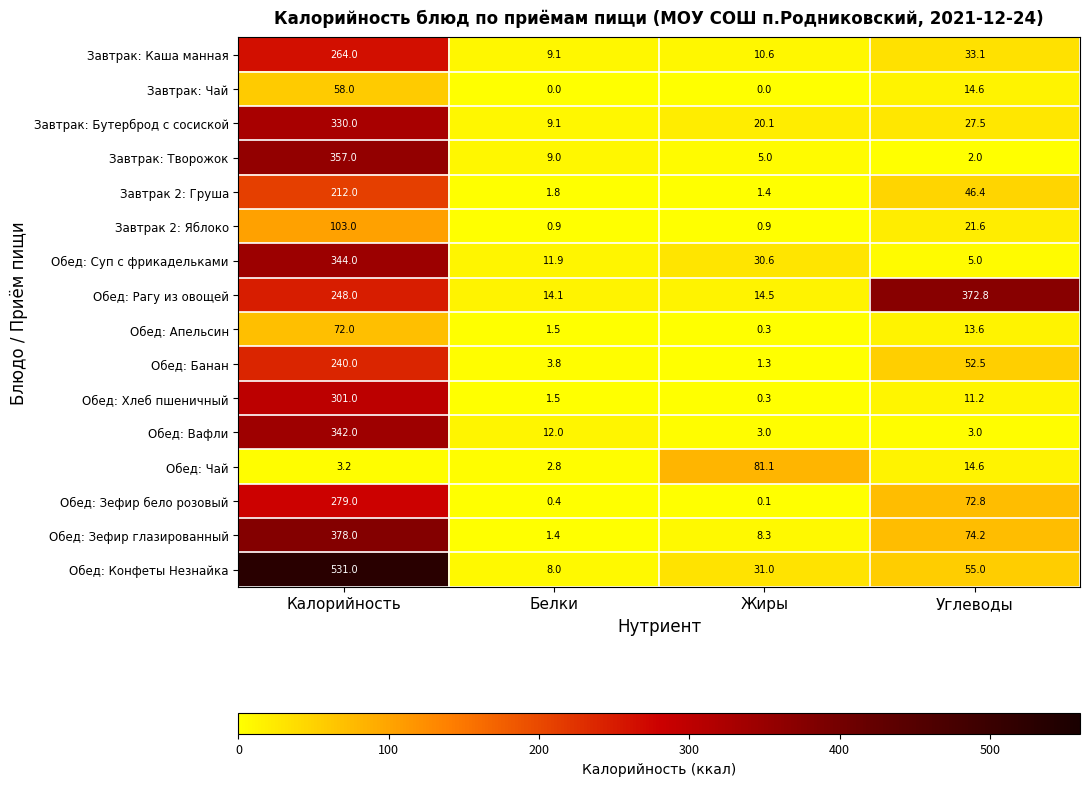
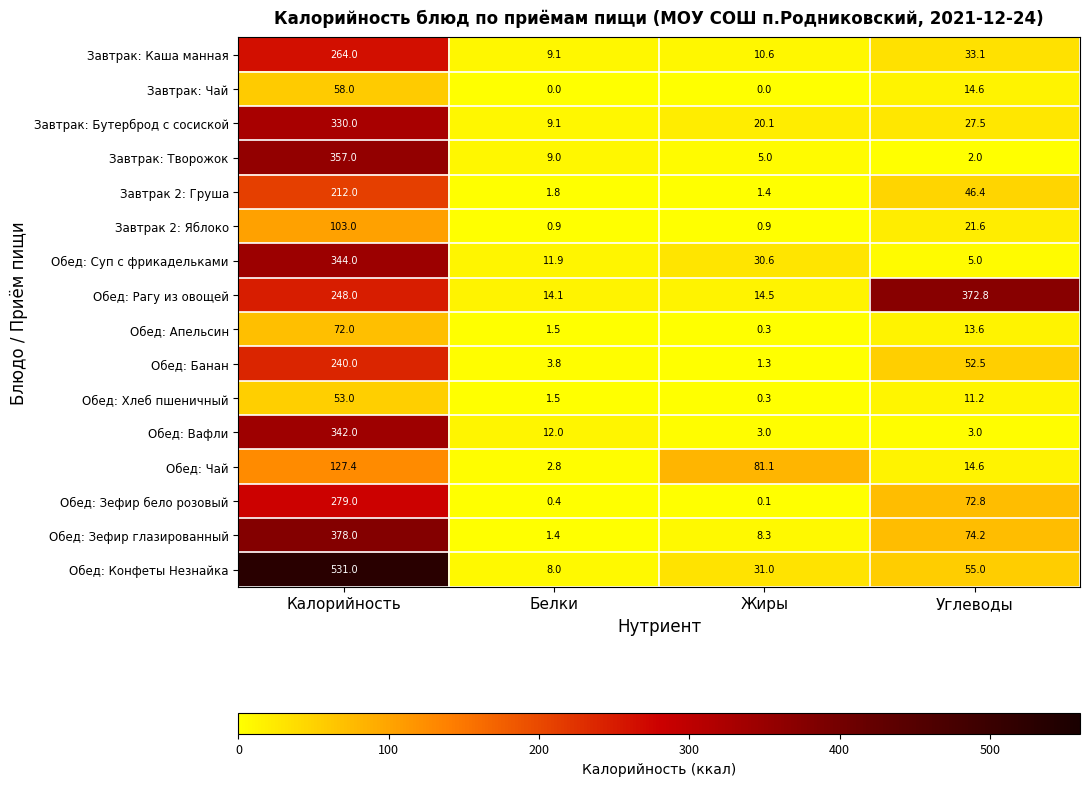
  {
    "Завтрак: Каша манная": {
      "Калорийность": 264.0,
      "Белки": 9.1,
      "Жиры": 10.6,
      "Углеводы": 33.1
    },
    "Завтрак: Чай": {
      "Калорийность": 58.0,
      "Белки": 0.0,
      "Жиры": 0.0,
      "Углеводы": 14.6
    },
    "Завтрак: Бутерброд с сосиской": {
      "Калорийность": 330.0,
      "Белки": 9.1,
      "Жиры": 20.1,
      "Углеводы": 27.5
    },
    "Завтрак: Творожок": {
      "Калорийность": 357.0,
      "Белки": 9.0,
      "Жиры": 5.0,
      "Углеводы": 2.0
    },
    "Завтрак 2: Груша": {
      "Калорийность": 212.0,
      "Белки": 1.8,
      "Жиры": 1.4,
      "Углеводы": 46.4
    },
    "Завтрак 2: Яблоко": {
      "Калорийность": 103.0,
      "Белки": 0.9,
      "Жиры": 0.9,
      "Углеводы": 21.6
    },
    "Обед: Суп с фрикадельками": {
      "Калорийность": 344.0,
      "Белки": 11.9,
      "Жиры": 30.6,
      "Углеводы": 5.0
    },
    "Обед: Рагу из овощей": {
      "Калорийность": 248.0,
      "Белки": 14.1,
      "Жиры": 14.5,
      "Углеводы": 372.8
    },
    "Обед: Апельсин": {
      "Калорийность": 72.0,
      "Белки": 1.5,
      "Жиры": 0.3,
      "Углеводы": 13.6
    },
    "Обед: Банан": {
      "Калорийность": 240.0,
      "Белки": 3.8,
      "Жиры": 1.3,
      "Углеводы": 52.5
    },
    "Обед: Хлеб пшеничный": {
-     "Калорийность": 301.0,
+     "Калорийность": 53.0,
      "Белки": 1.5,
      "Жиры": 0.3,
      "Углеводы": 11.2
    },
    "Обед: Вафли": {
      "Калорийность": 342.0,
      "Белки": 12.0,
      "Жиры": 3.0,
      "Углеводы": 3.0
    },
    "Обед: Чай": {
-     "Калорийность": 3.2,
+     "Калорийность": 127.4,
      "Белки": 2.8,
      "Жиры": 81.1,
      "Углеводы": 14.6
    },
    "Обед: Зефир бело розовый": {
      "Калорийность": 279.0,
      "Белки": 0.4,
      "Жиры": 0.1,
      "Углеводы": 72.8
    },
    "Обед: Зефир глазированный": {
      "Калорийность": 378.0,
      "Белки": 1.4,
      "Жиры": 8.3,
      "Углеводы": 74.2
    },
    "Обед: Конфеты Незнайка": {
      "Калорийность": 531.0,
      "Белки": 8.0,
      "Жиры": 31.0,
      "Углеводы": 55.0
    }
  }
